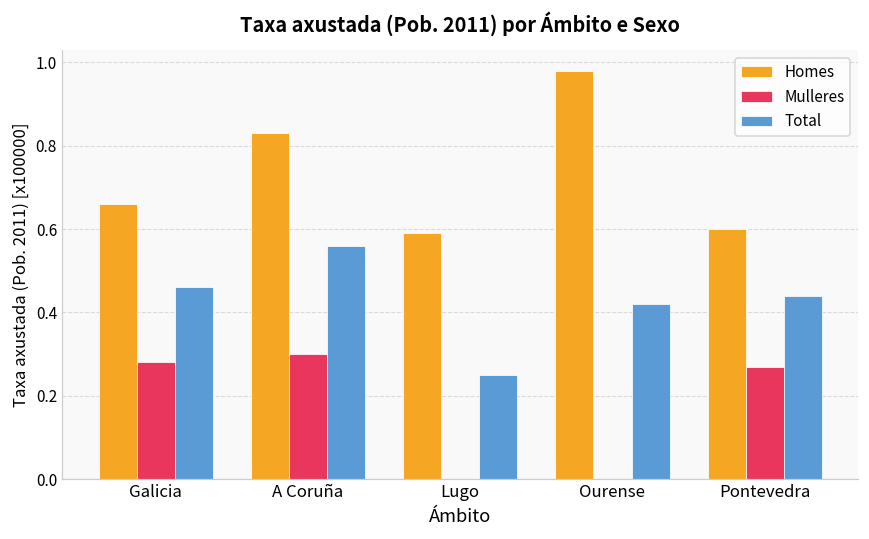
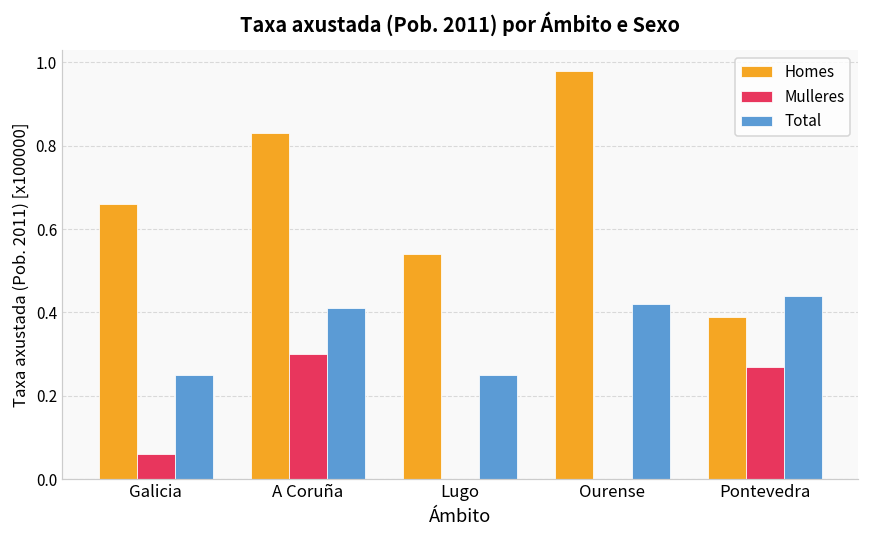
  {
    "Homes": {
      "Galicia": 0.66,
      "A Coruña": 0.83,
-     "Lugo": 0.59,
+     "Lugo": 0.54,
      "Ourense": 0.98,
-     "Pontevedra": 0.60
+     "Pontevedra": 0.39
    },
    "Mulleres": {
-     "Galicia": 0.28,
+     "Galicia": 0.06,
      "A Coruña": 0.30,
      "Lugo": 0.00,
      "Ourense": 0.00,
      "Pontevedra": 0.27
    },
    "Total": {
-     "Galicia": 0.46,
-     "A Coruña": 0.56,
+     "Galicia": 0.25,
+     "A Coruña": 0.41,
      "Lugo": 0.25,
      "Ourense": 0.42,
      "Pontevedra": 0.44
    }
  }
